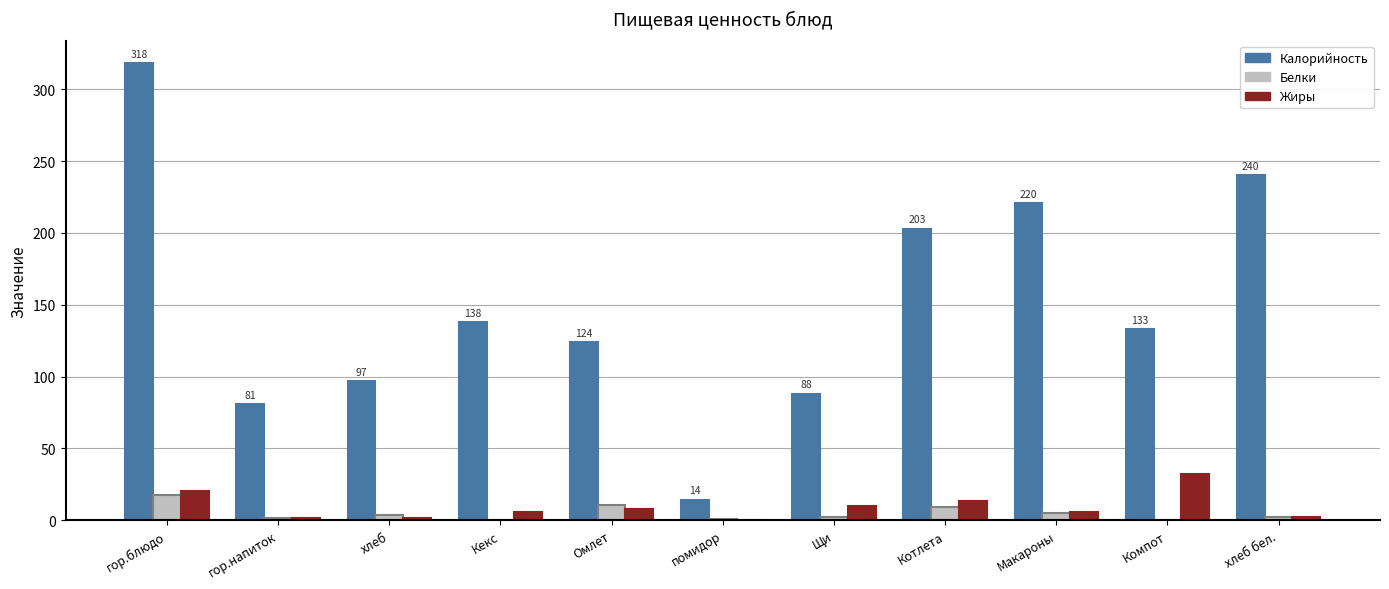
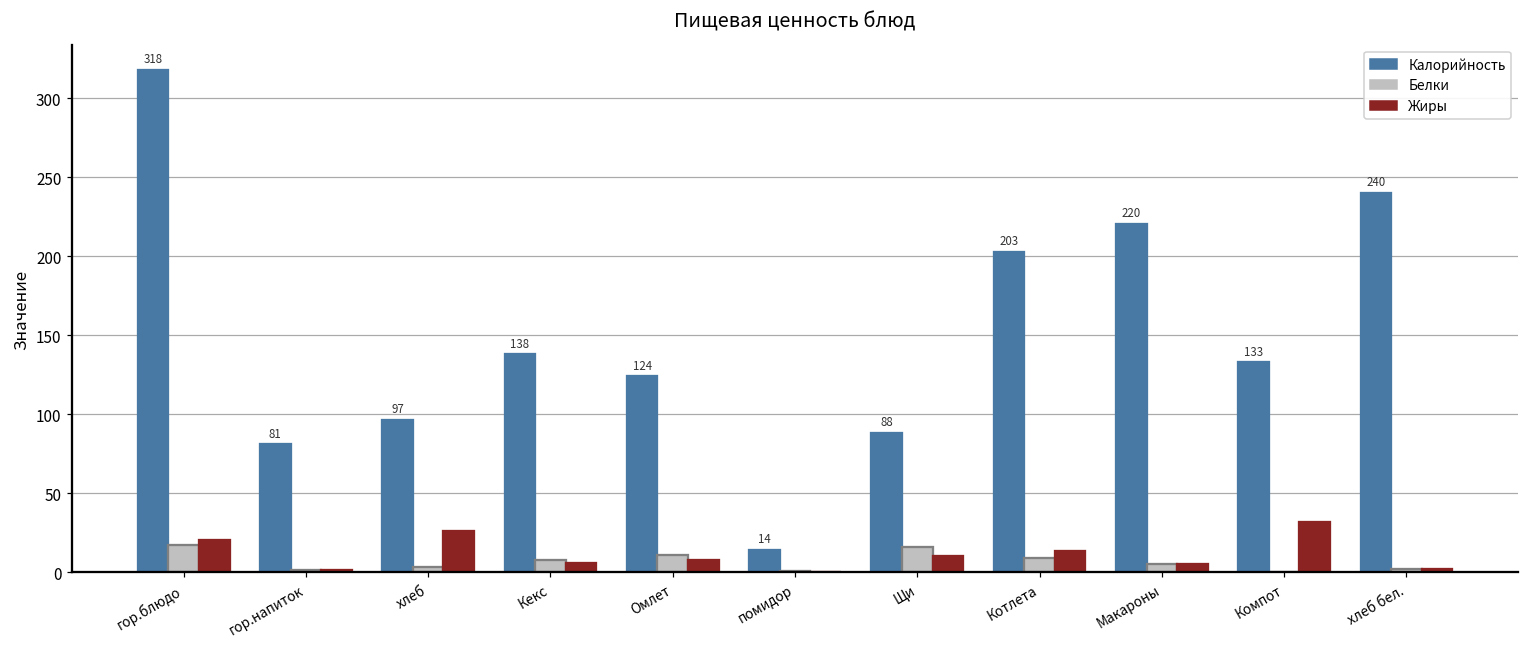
  {
    "Калорийность": {
      "гор.блюдо": 318,
      "гор.напиток": 81,
      "хлеб": 97,
      "Кекс": 138,
      "Омлет": 124,
      "помидор": 14,
      "Щи": 88,
      "Котлета": 203,
      "Макароны": 220,
      "Компот": 133,
      "хлеб бел.": 240
    },
    "Белки": {
      "гор.блюдо": 17,
      "хлеб": 3,
-     "Кекс": 0,
+     "Кекс": 7,
      "Омлет": 11,
-     "Щи": 2,
+     "Щи": 16,
      "Котлета": 9,
      "Макароны": 5,
      "хлеб бел.": 2
    },
    "Жиры": {
      "гор.блюдо": 21,
-     "хлеб": 1,
+     "хлеб": 26,
      "Кекс": 6,
      "Омлет": 8,
      "Щи": 10,
      "Котлета": 14,
      "Макароны": 6,
      "Компот": 32,
      "хлеб бел.": 2
    }
  }
